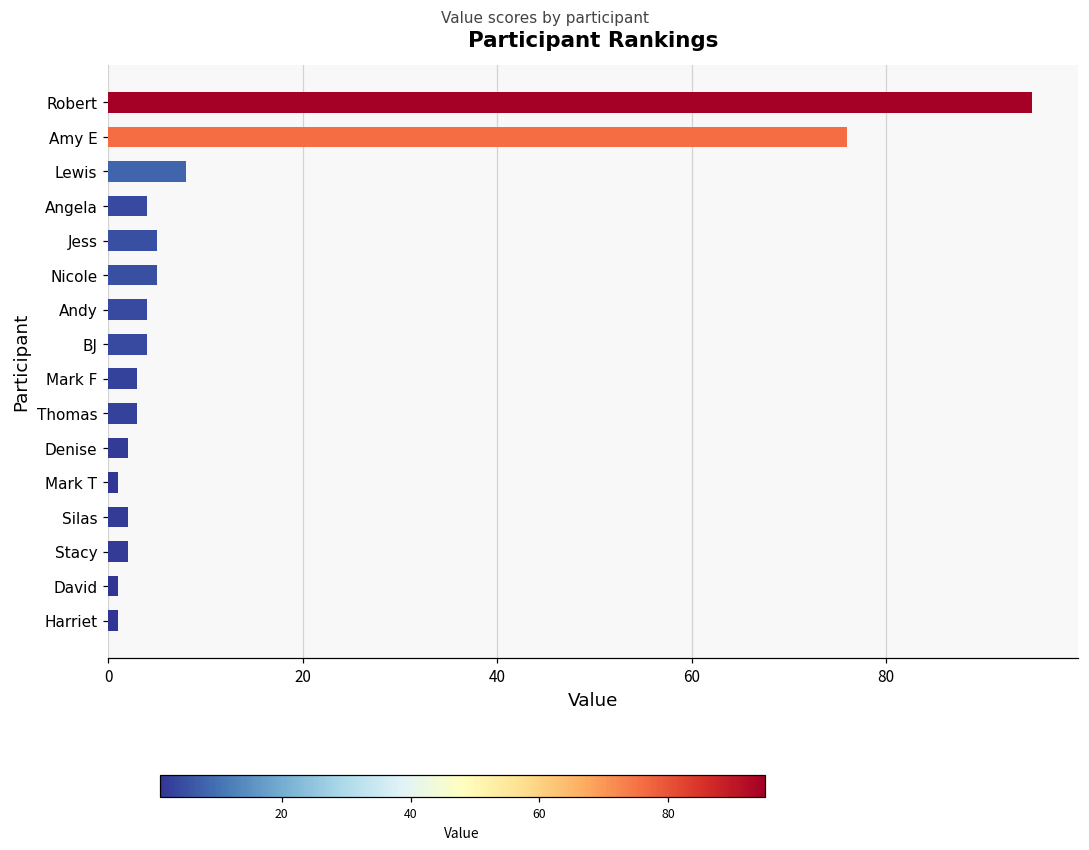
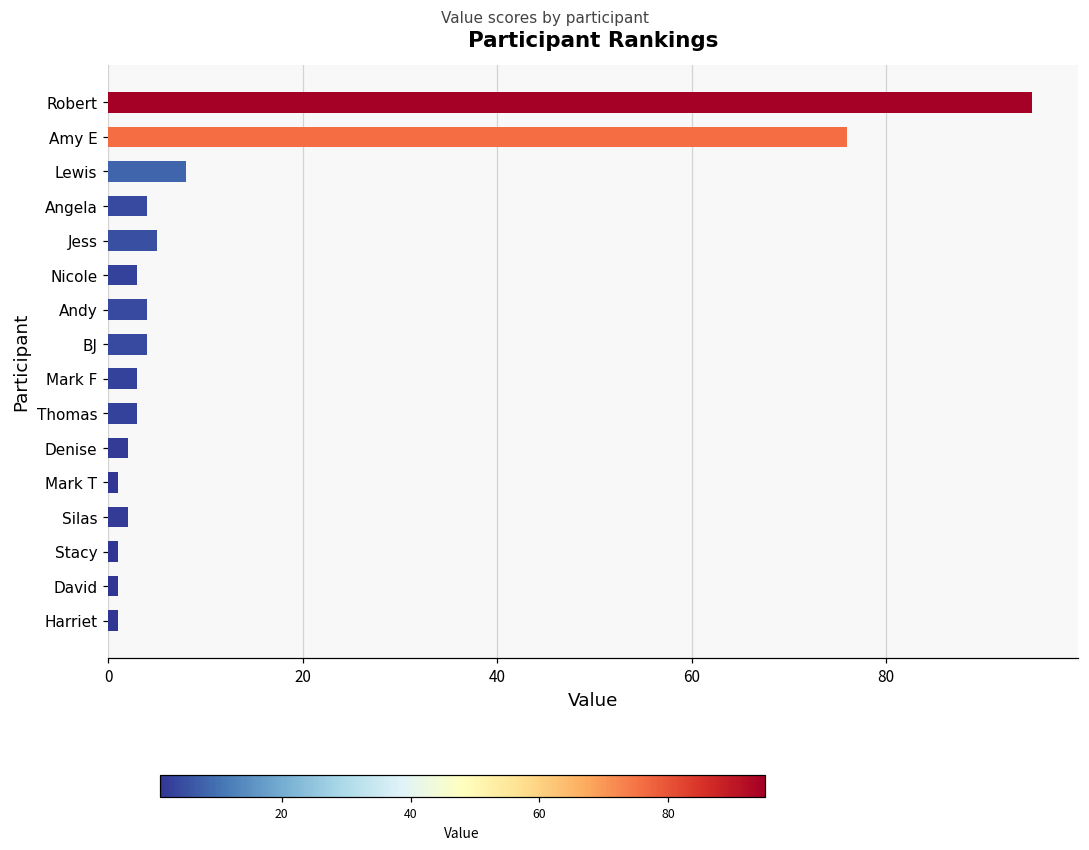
  {
    "Robert": 95,
    "Amy E": 76,
    "Lewis": 8,
    "Angela": 4,
    "Jess": 5,
-   "Nicole": 5,
+   "Nicole": 3,
    "Andy": 4,
    "BJ": 4,
    "Mark F": 3,
    "Thomas": 3,
    "Denise": 2,
    "Mark T": 1,
    "Silas": 2,
-   "Stacy": 2,
+   "Stacy": 1,
    "David": 1,
    "Harriet": 1
  }
